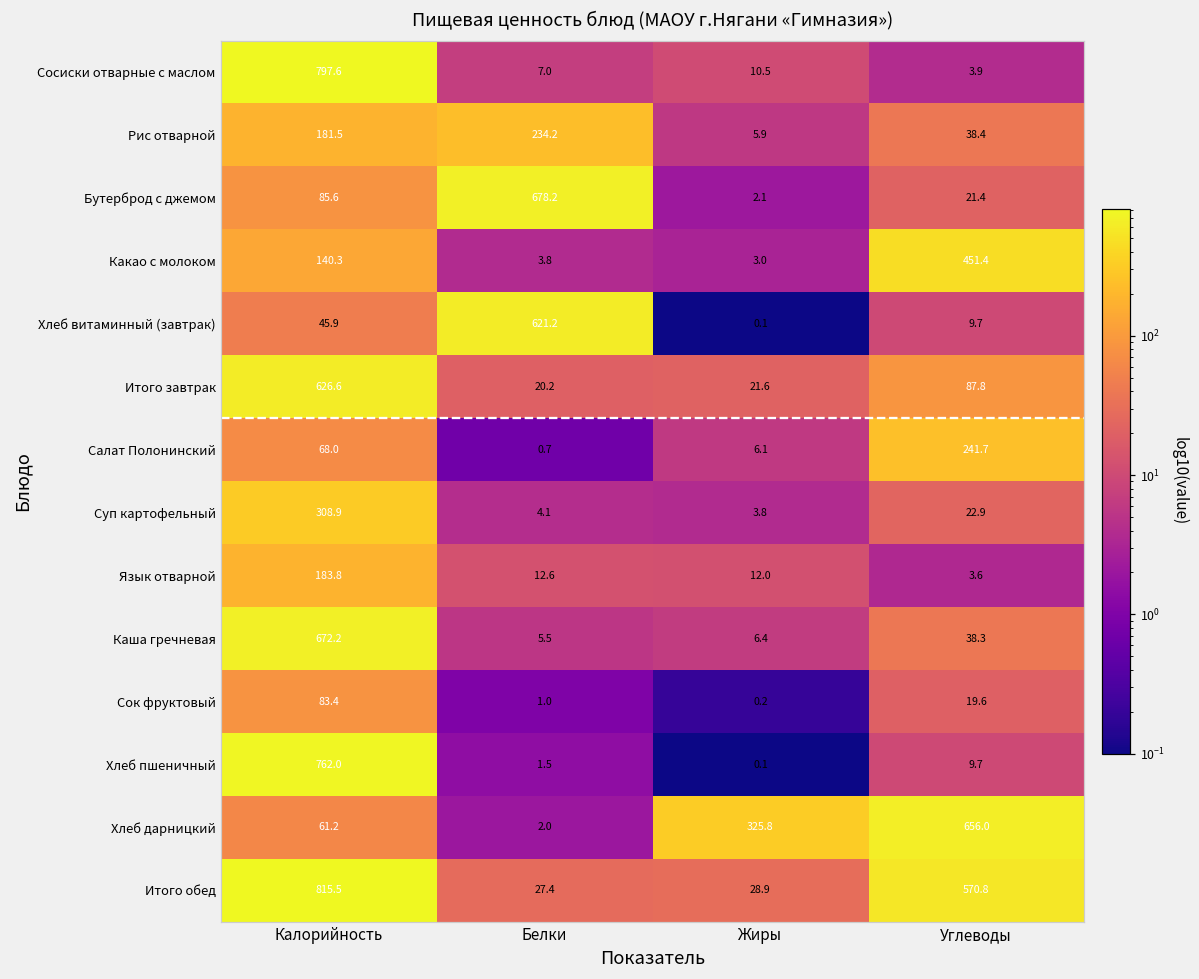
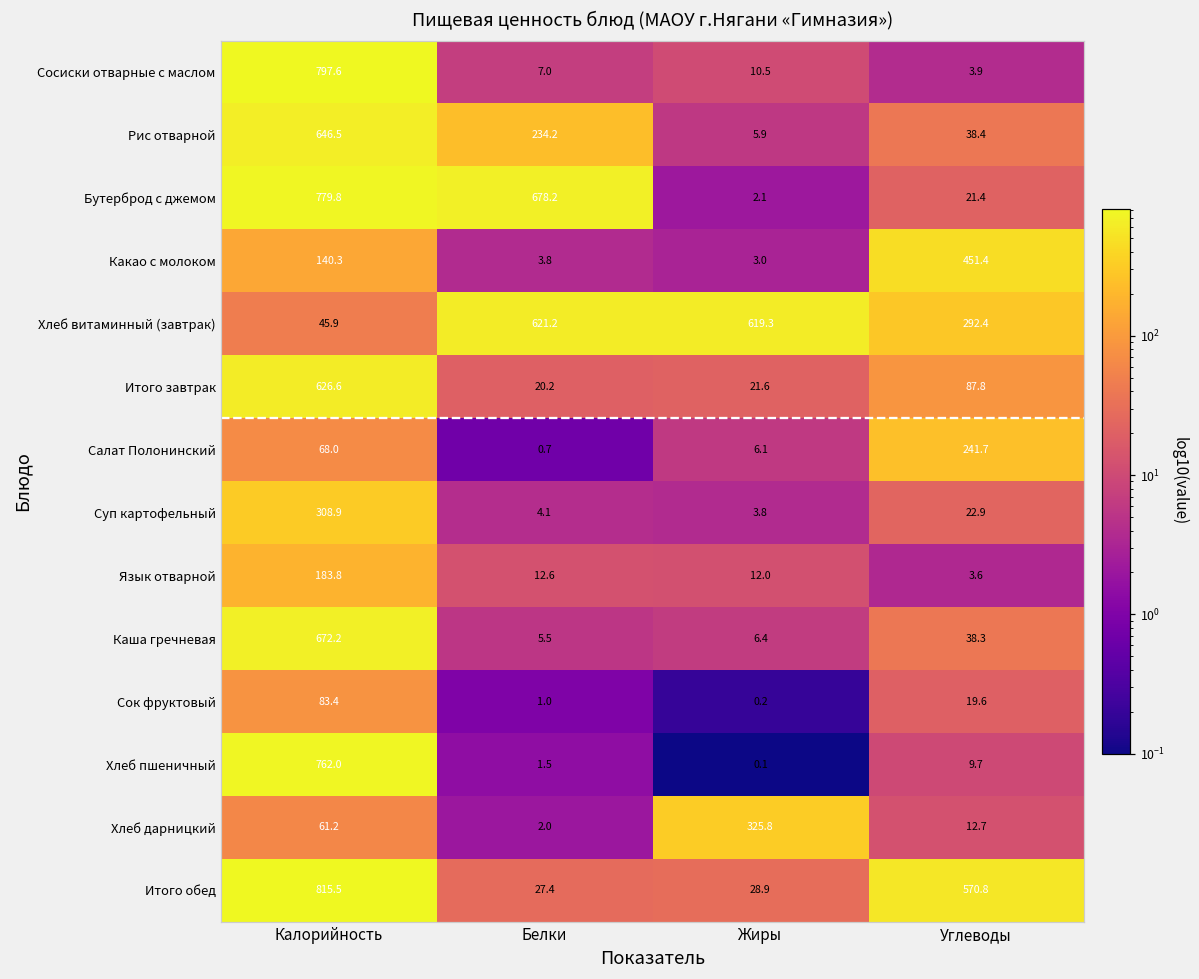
  {
    "Сосиски отварные с маслом": {
      "Калорийность": 797.6,
      "Белки": 7.0,
      "Жиры": 10.5,
      "Углеводы": 3.9
    },
    "Рис отварной": {
-     "Калорийность": 181.5,
+     "Калорийность": 646.5,
      "Белки": 234.2,
      "Жиры": 5.9,
      "Углеводы": 38.4
    },
    "Бутерброд с джемом": {
-     "Калорийность": 85.6,
+     "Калорийность": 779.8,
      "Белки": 678.2,
      "Жиры": 2.1,
      "Углеводы": 21.4
    },
    "Какао с молоком": {
      "Калорийность": 140.3,
      "Белки": 3.8,
      "Жиры": 3.0,
      "Углеводы": 451.4
    },
    "Хлеб витаминный (завтрак)": {
      "Калорийность": 45.9,
      "Белки": 621.2,
-     "Жиры": 0.1,
-     "Углеводы": 9.7
+     "Жиры": 619.3,
+     "Углеводы": 292.4
    },
    "Итого завтрак": {
      "Калорийность": 626.6,
      "Белки": 20.2,
      "Жиры": 21.6,
      "Углеводы": 87.8
    },
    "Салат Полонинский": {
      "Калорийность": 68.0,
      "Белки": 0.7,
      "Жиры": 6.1,
      "Углеводы": 241.7
    },
    "Суп картофельный": {
      "Калорийность": 308.9,
      "Белки": 4.1,
      "Жиры": 3.8,
      "Углеводы": 22.9
    },
    "Язык отварной": {
      "Калорийность": 183.8,
      "Белки": 12.6,
      "Жиры": 12.0,
      "Углеводы": 3.6
    },
    "Каша гречневая": {
      "Калорийность": 672.2,
      "Белки": 5.5,
      "Жиры": 6.4,
      "Углеводы": 38.3
    },
    "Сок фруктовый": {
      "Калорийность": 83.4,
      "Белки": 1.0,
      "Жиры": 0.2,
      "Углеводы": 19.6
    },
    "Хлеб пшеничный": {
      "Калорийность": 762.0,
      "Белки": 1.5,
      "Жиры": 0.1,
      "Углеводы": 9.7
    },
    "Хлеб дарницкий": {
      "Калорийность": 61.2,
      "Белки": 2.0,
      "Жиры": 325.8,
-     "Углеводы": 656.0
+     "Углеводы": 12.7
    },
    "Итого обед": {
      "Калорийность": 815.5,
      "Белки": 27.4,
      "Жиры": 28.9,
      "Углеводы": 570.8
    }
  }
